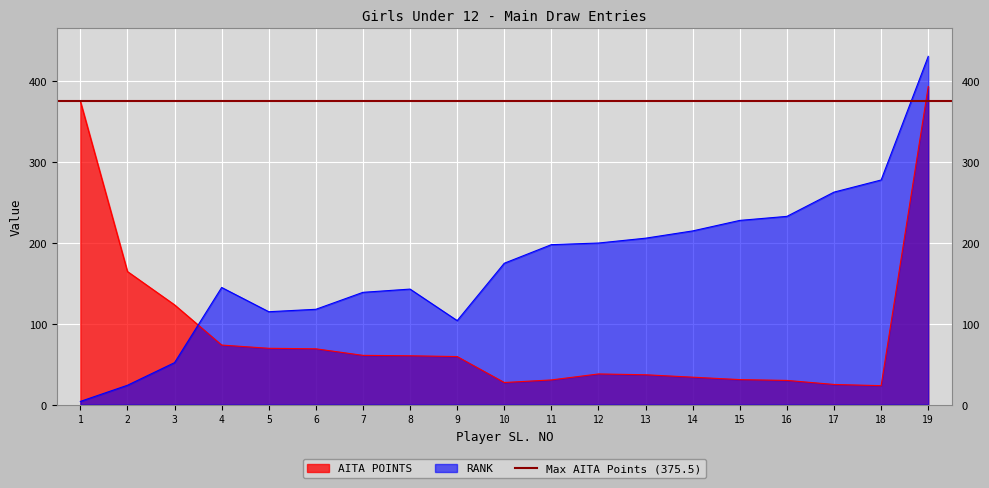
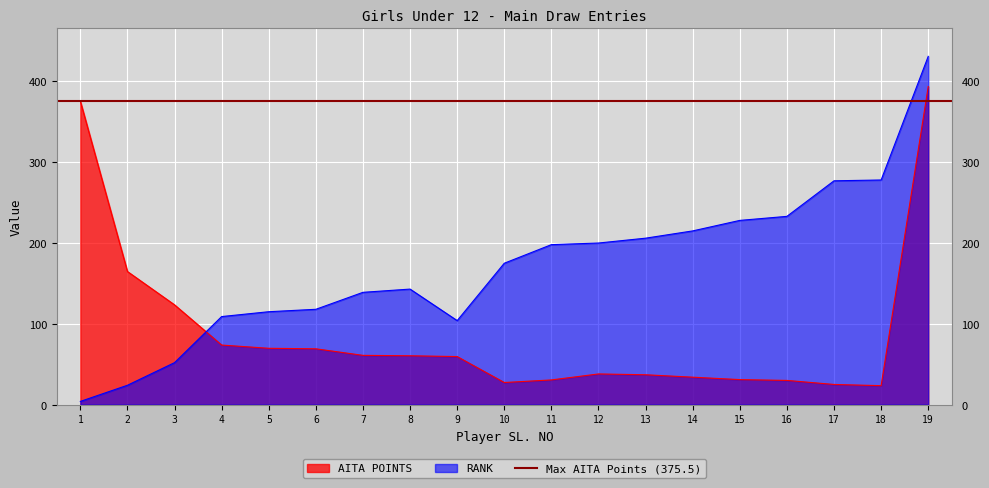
  {
    "AITA POINTS": {
      "1": 380,
      "2": 160,
      "3": 120,
      "4": 70,
      "5": 70,
      "6": 70,
      "7": 60,
      "8": 60,
      "9": 60,
      "10": 30,
      "11": 30,
      "12": 40,
      "13": 40,
      "14": 30,
      "15": 30,
      "16": 30,
      "17": 30,
      "18": 20,
      "19": 390
    },
    "RANK": {
      "1": 0,
      "2": 20,
      "3": 50,
-     "4": 150,
+     "4": 110,
      "5": 120,
      "6": 120,
      "7": 140,
      "8": 140,
      "9": 100,
      "10": 180,
      "11": 200,
      "12": 200,
      "13": 210,
      "14": 220,
      "15": 230,
      "16": 230,
-     "17": 260,
+     "17": 280,
      "18": 280,
      "19": 430
    }
  }
